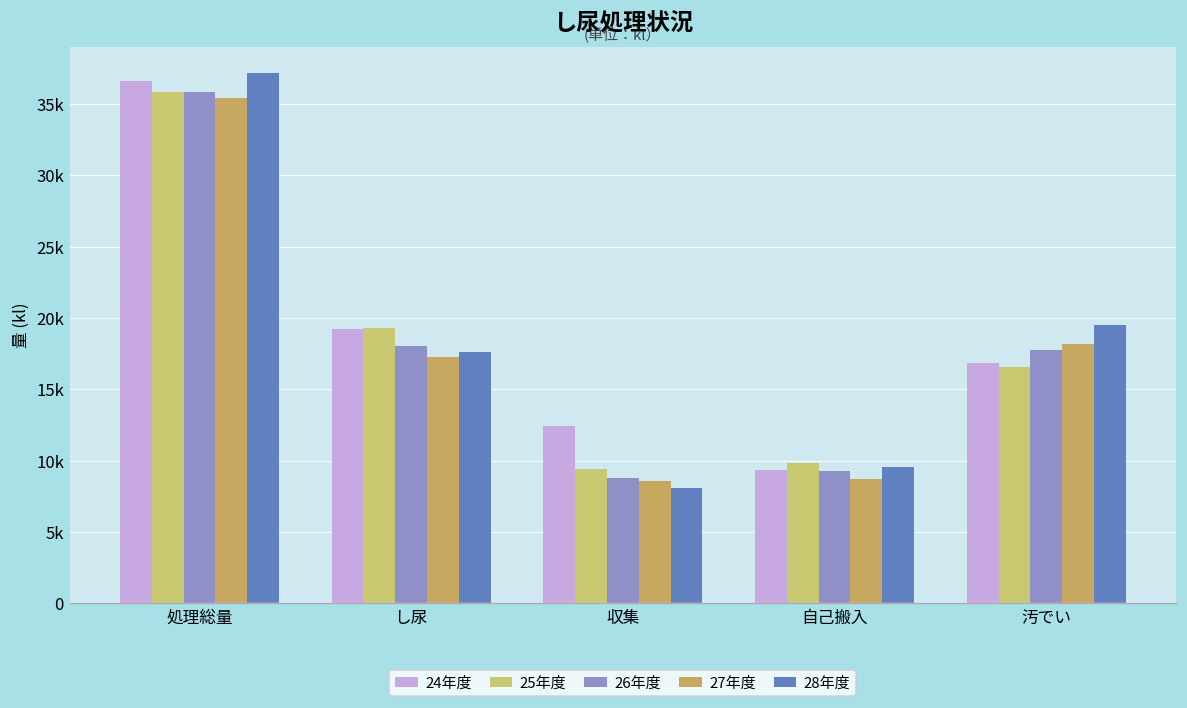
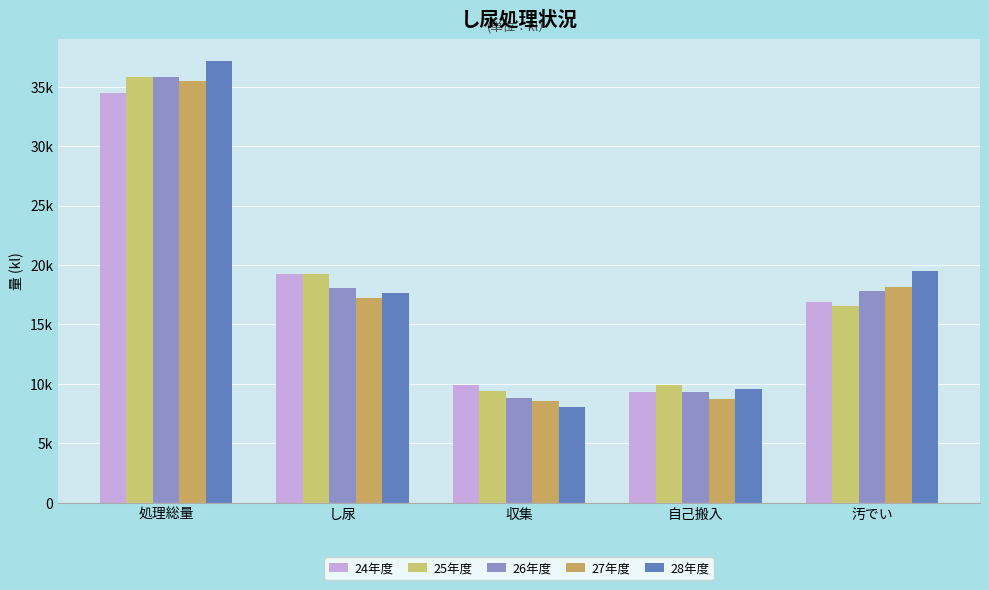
  {
    "24年度": {
-     "処理総量": 36600,
+     "処理総量": 34400,
      "し尿": 19300,
-     "収集": 12500,
+     "収集": 9900,
      "自己搬入": 9300,
      "汚でい": 16900
    }
  }
